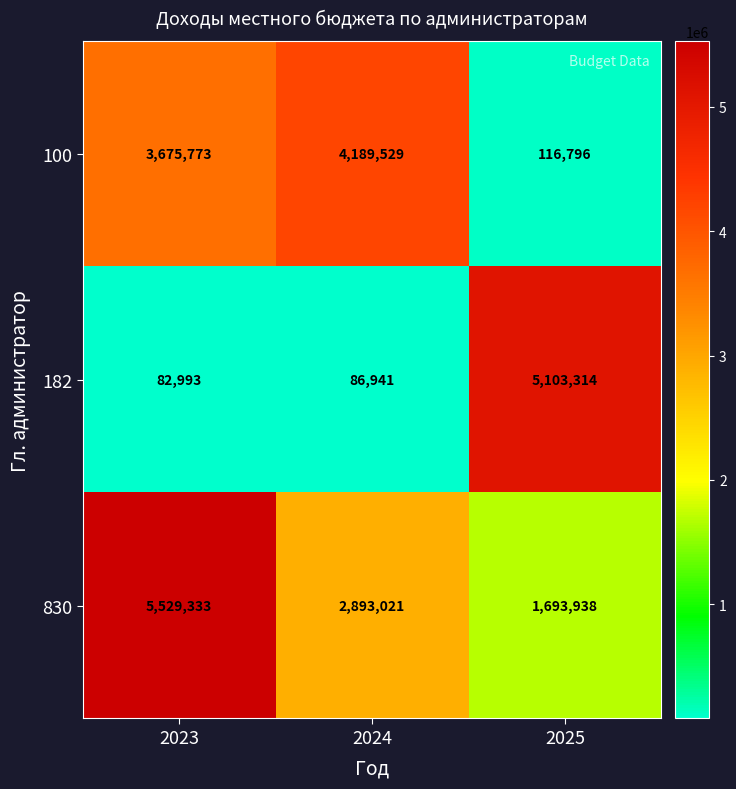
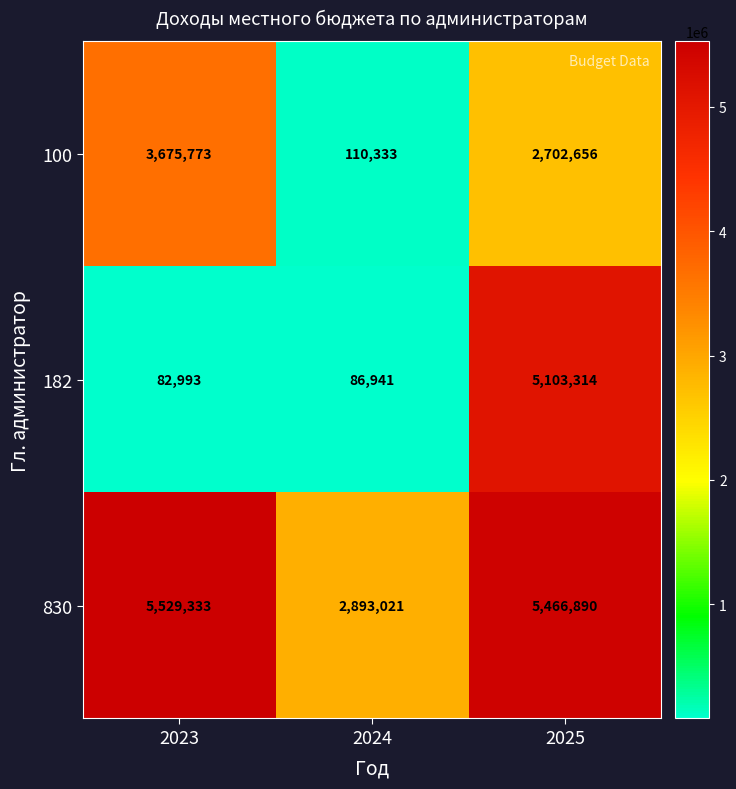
  {
    "100": {
      "2023": "3,675,773",
-     "2024": "4,189,529",
-     "2025": "116,796"
+     "2024": "110,333",
+     "2025": "2,702,656"
    },
    "182": {
      "2023": "82,993",
      "2024": "86,941",
      "2025": "5,103,314"
    },
    "830": {
      "2023": "5,529,333",
      "2024": "2,893,021",
-     "2025": "1,693,938"
+     "2025": "5,466,890"
    }
  }
